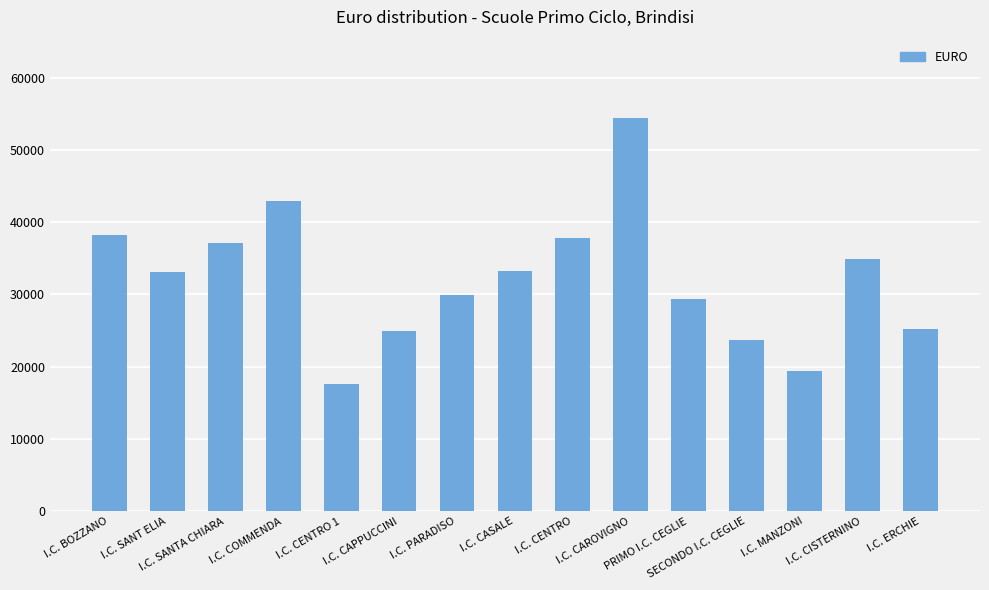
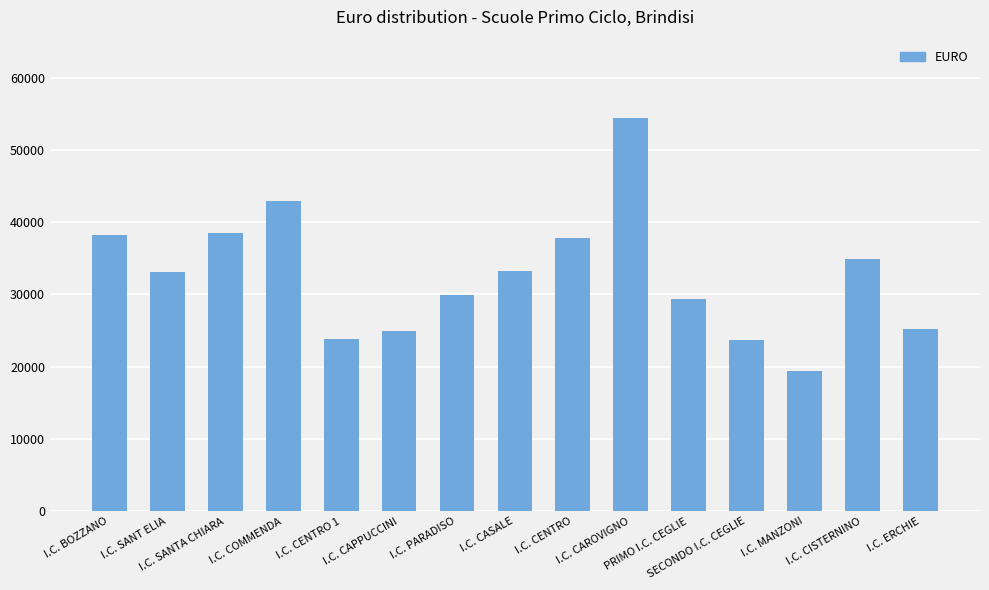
  {
    "I.C. BOZZANO": 38000,
    "I.C. SANT ELIA": 33000,
-   "I.C. SANTA CHIARA": 37000,
+   "I.C. SANTA CHIARA": 39000,
    "I.C. COMMENDA": 43000,
-   "I.C. CENTRO 1": 18000,
+   "I.C. CENTRO 1": 24000,
    "I.C. CAPPUCCINI": 25000,
    "I.C. PARADISO": 30000,
    "I.C. CASALE": 33000,
    "I.C. CENTRO": 38000,
    "I.C. CAROVIGNO": 54000,
    "PRIMO I.C. CEGLIE": 29000,
    "SECONDO I.C. CEGLIE": 24000,
    "I.C. MANZONI": 19000,
    "I.C. CISTERNINO": 35000,
    "I.C. ERCHIE": 25000
  }
